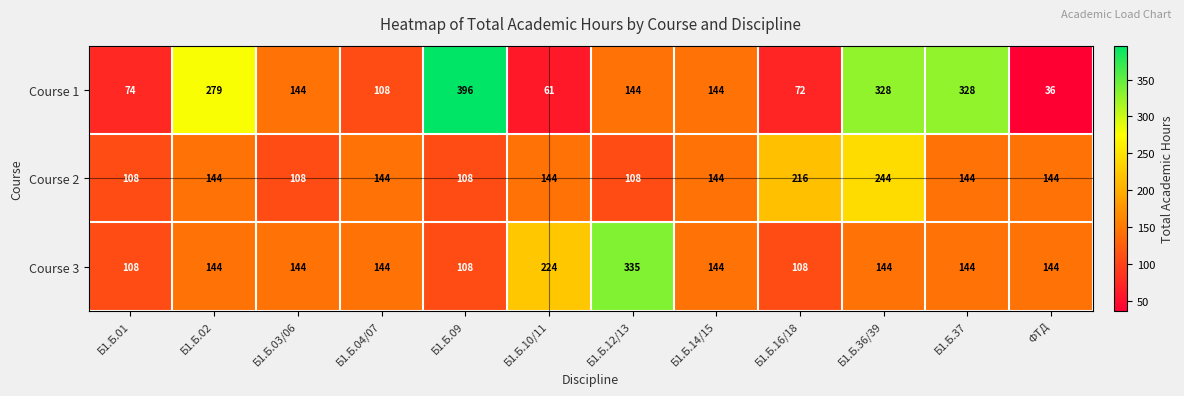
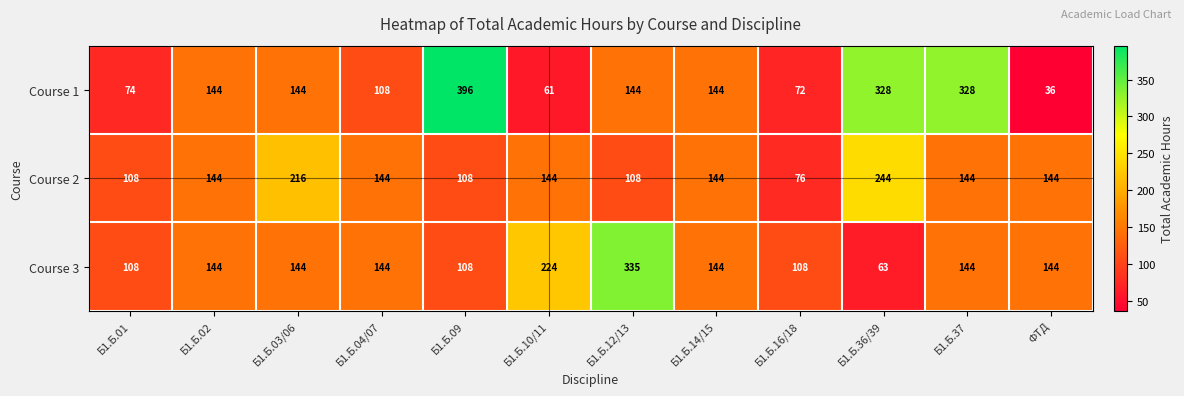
  {
    "Course 1": {
      "Б1.Б.01": 74,
-     "Б1.Б.02": 279,
+     "Б1.Б.02": 144,
      "Б1.Б.03/06": 144,
      "Б1.Б.04/07": 108,
      "Б1.Б.09": 396,
      "Б1.Б.10/11": 61,
      "Б1.Б.12/13": 144,
      "Б1.Б.14/15": 144,
      "Б1.Б.16/18": 72,
      "Б1.Б.36/39": 328,
      "Б1.Б.37": 328,
      "ФТД": 36
    },
    "Course 2": {
      "Б1.Б.01": 108,
      "Б1.Б.02": 144,
-     "Б1.Б.03/06": 108,
+     "Б1.Б.03/06": 216,
      "Б1.Б.04/07": 144,
      "Б1.Б.09": 108,
      "Б1.Б.10/11": 144,
      "Б1.Б.12/13": 108,
      "Б1.Б.14/15": 144,
-     "Б1.Б.16/18": 216,
+     "Б1.Б.16/18": 76,
      "Б1.Б.36/39": 244,
      "Б1.Б.37": 144,
      "ФТД": 144
    },
    "Course 3": {
      "Б1.Б.01": 108,
      "Б1.Б.02": 144,
      "Б1.Б.03/06": 144,
      "Б1.Б.04/07": 144,
      "Б1.Б.09": 108,
      "Б1.Б.10/11": 224,
      "Б1.Б.12/13": 335,
      "Б1.Б.14/15": 144,
      "Б1.Б.16/18": 108,
-     "Б1.Б.36/39": 144,
+     "Б1.Б.36/39": 63,
      "Б1.Б.37": 144,
      "ФТД": 144
    }
  }
